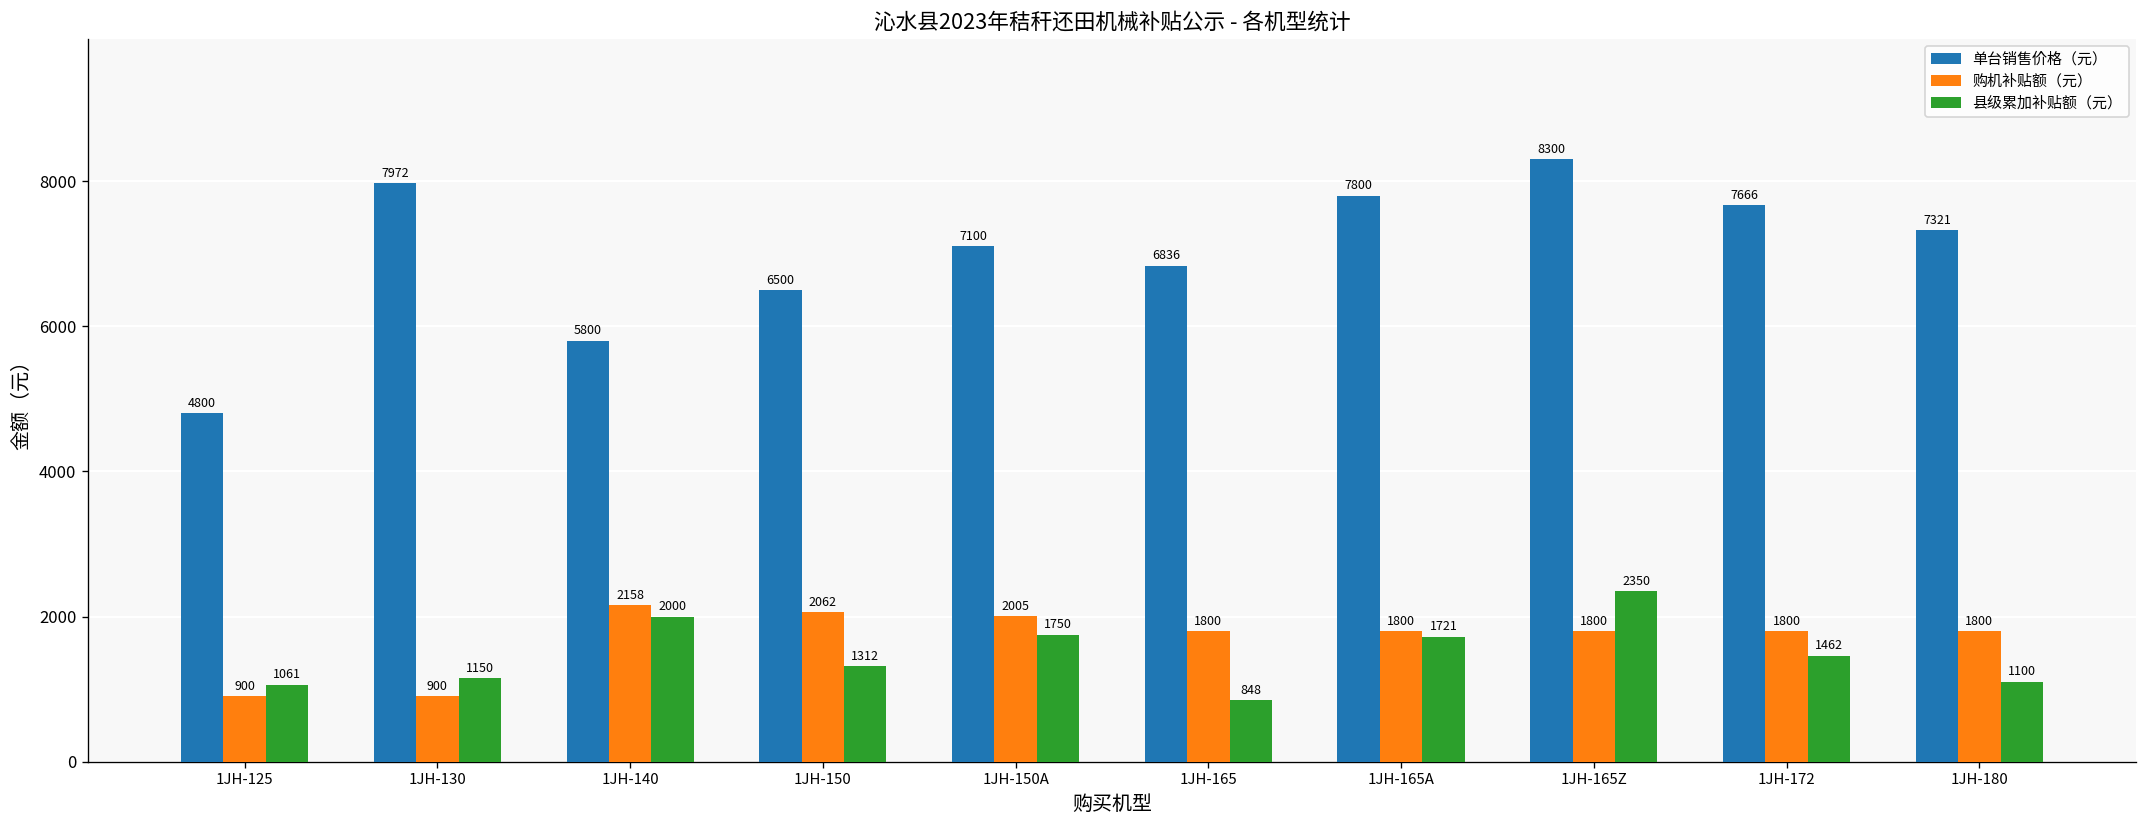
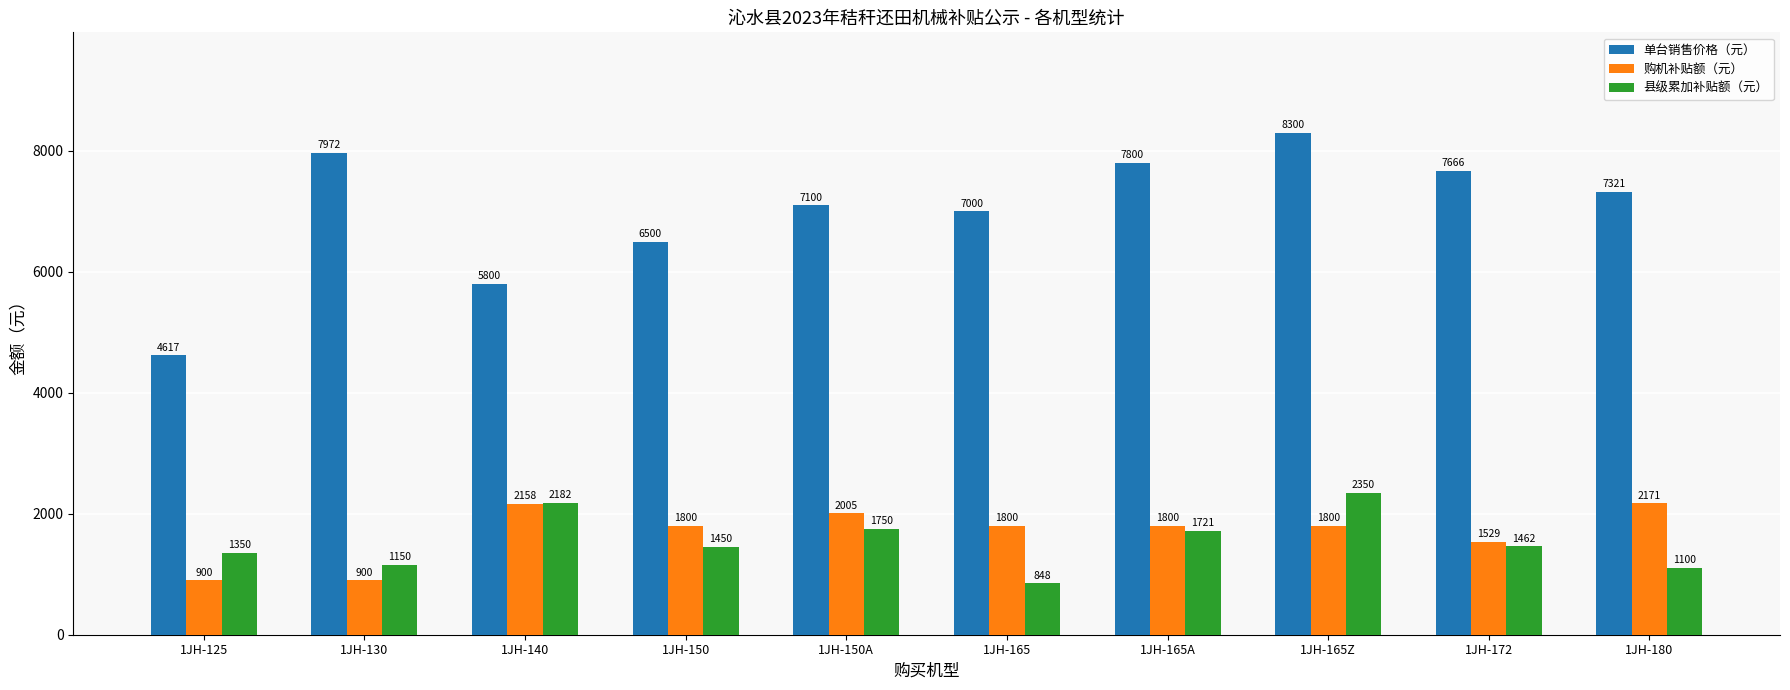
  {
    "单台销售价格（元）": {
-     "1JH-125": 4800,
+     "1JH-125": 4617,
      "1JH-130": 7972,
      "1JH-140": 5800,
      "1JH-150": 6500,
      "1JH-150A": 7100,
-     "1JH-165": 6836,
+     "1JH-165": 7000,
      "1JH-165A": 7800,
      "1JH-165Z": 8300,
      "1JH-172": 7666,
      "1JH-180": 7321
    },
    "购机补贴额（元）": {
      "1JH-125": 900,
      "1JH-130": 900,
      "1JH-140": 2158,
-     "1JH-150": 2062,
+     "1JH-150": 1800,
      "1JH-150A": 2005,
      "1JH-165": 1800,
      "1JH-165A": 1800,
      "1JH-165Z": 1800,
-     "1JH-172": 1800,
-     "1JH-180": 1800
+     "1JH-172": 1529,
+     "1JH-180": 2171
    },
    "县级累加补贴额（元）": {
-     "1JH-125": 1061,
+     "1JH-125": 1350,
      "1JH-130": 1150,
-     "1JH-140": 2000,
-     "1JH-150": 1312,
+     "1JH-140": 2182,
+     "1JH-150": 1450,
      "1JH-150A": 1750,
      "1JH-165": 848,
      "1JH-165A": 1721,
      "1JH-165Z": 2350,
      "1JH-172": 1462,
      "1JH-180": 1100
    }
  }
